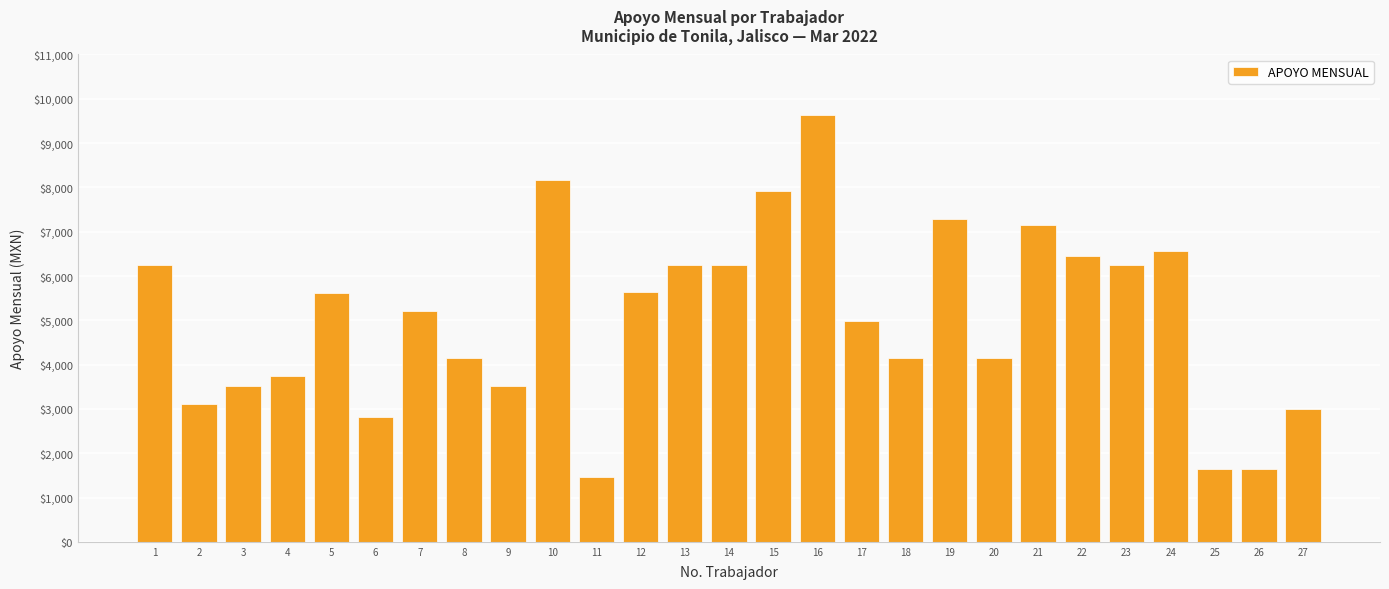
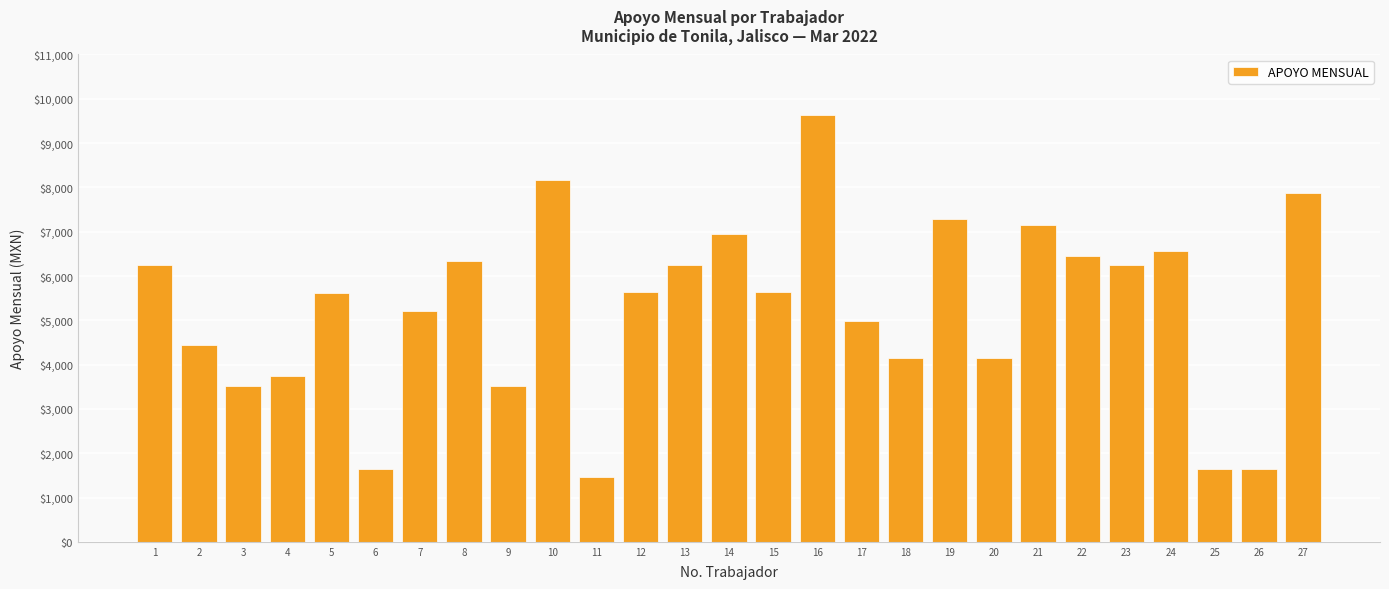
  {
    "1": "$6,200",
-   "2": "$3,100",
+   "2": "$4,500",
    "3": "$3,500",
    "4": "$3,700",
    "5": "$5,600",
-   "6": "$2,800",
+   "6": "$1,600",
    "7": "$5,200",
-   "8": "$4,200",
+   "8": "$6,300",
    "9": "$3,500",
    "10": "$8,200",
    "11": "$1,500",
    "12": "$5,600",
    "13": "$6,200",
-   "14": "$6,200",
-   "15": "$7,900",
+   "14": "$6,900",
+   "15": "$5,600",
    "16": "$9,600",
    "17": "$5,000",
    "18": "$4,200",
    "19": "$7,300",
    "20": "$4,200",
    "21": "$7,200",
    "22": "$6,500",
    "23": "$6,200",
    "24": "$6,600",
    "25": "$1,600",
    "26": "$1,600",
-   "27": "$3,000"
+   "27": "$7,900"
  }
